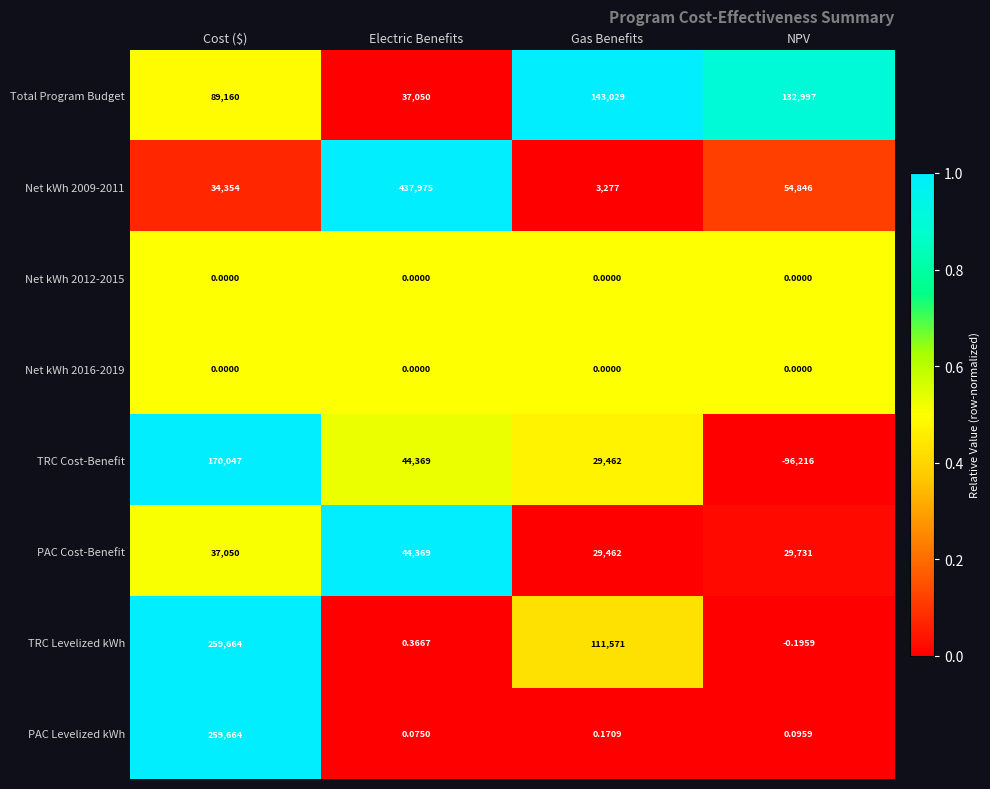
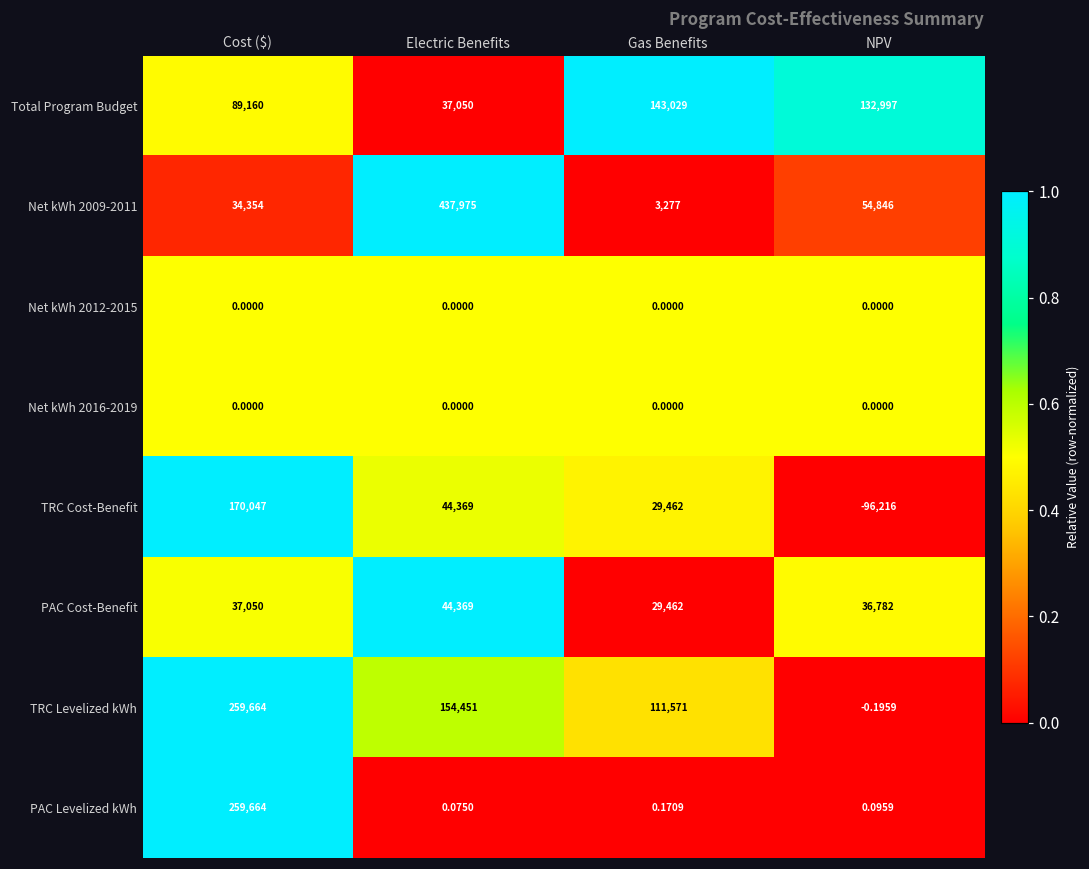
  {
    "Total Program Budget": {
      "Cost ($)": "89,160",
      "Electric Benefits": "37,050",
      "Gas Benefits": "143,029",
      "NPV": "132,997"
    },
    "Net kWh 2009-2011": {
      "Cost ($)": "34,354",
      "Electric Benefits": "437,975",
      "Gas Benefits": "3,277",
      "NPV": "54,846"
    },
    "Net kWh 2012-2015": {
      "Cost ($)": "0.0000",
      "Electric Benefits": "0.0000",
      "Gas Benefits": "0.0000",
      "NPV": "0.0000"
    },
    "Net kWh 2016-2019": {
      "Cost ($)": "0.0000",
      "Electric Benefits": "0.0000",
      "Gas Benefits": "0.0000",
      "NPV": "0.0000"
    },
    "TRC Cost-Benefit": {
      "Cost ($)": "170,047",
      "Electric Benefits": "44,369",
      "Gas Benefits": "29,462",
      "NPV": "-96,216"
    },
    "PAC Cost-Benefit": {
      "Cost ($)": "37,050",
      "Electric Benefits": "44,369",
      "Gas Benefits": "29,462",
-     "NPV": "29,731"
+     "NPV": "36,782"
    },
    "TRC Levelized kWh": {
      "Cost ($)": "259,664",
-     "Electric Benefits": "0.3667",
+     "Electric Benefits": "154,451",
      "Gas Benefits": "111,571",
      "NPV": "-0.1959"
    },
    "PAC Levelized kWh": {
      "Cost ($)": "259,664",
      "Electric Benefits": "0.0750",
      "Gas Benefits": "0.1709",
      "NPV": "0.0959"
    }
  }
